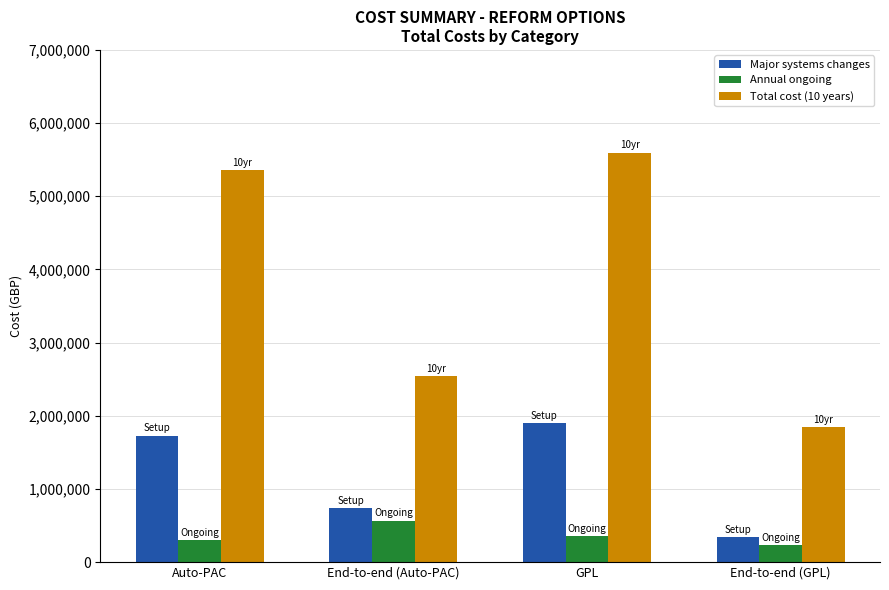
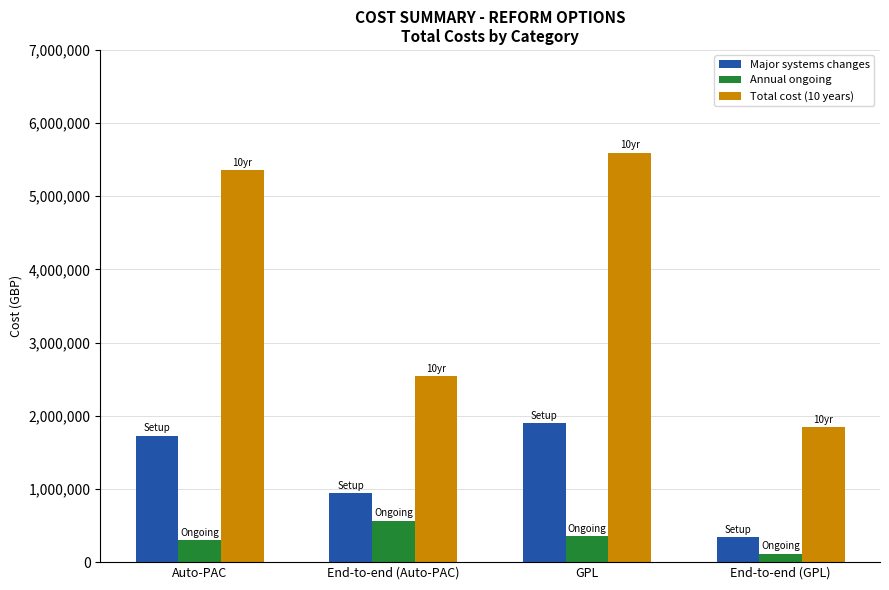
  {
    "Major systems changes": {
      "Auto-PAC": "1,700,000",
-     "End-to-end (Auto-PAC)": "700,000",
+     "End-to-end (Auto-PAC)": "900,000",
      "GPL": "1,900,000",
      "End-to-end (GPL)": "300,000"
    },
    "Annual ongoing": {
      "Auto-PAC": "300,000",
      "End-to-end (Auto-PAC)": "600,000",
      "GPL": "400,000",
-     "End-to-end (GPL)": "200,000"
+     "End-to-end (GPL)": "100,000"
    }
  }
